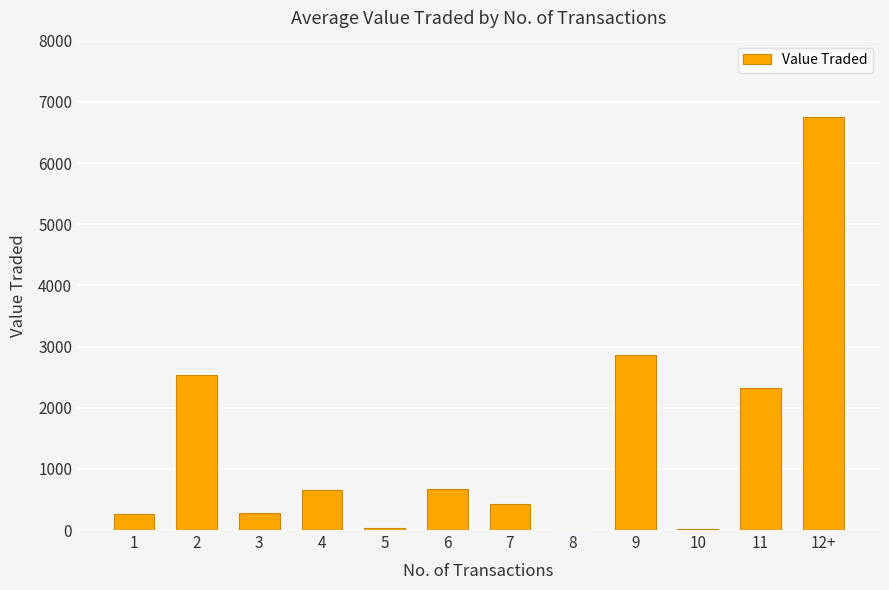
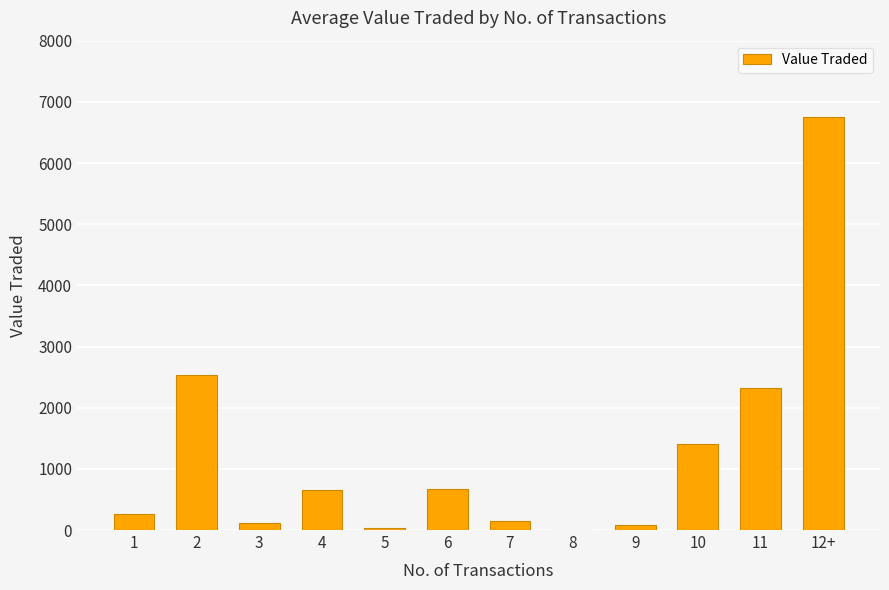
  {
    "1": 300,
    "2": 2500,
-   "3": 300,
+   "3": 100,
    "4": 700,
    "6": 700,
-   "7": 400,
-   "9": 2900,
-   "10": 0,
+   "7": 200,
+   "9": 100,
+   "10": 1400,
    "11": 2300,
    "12+": 6800
  }
